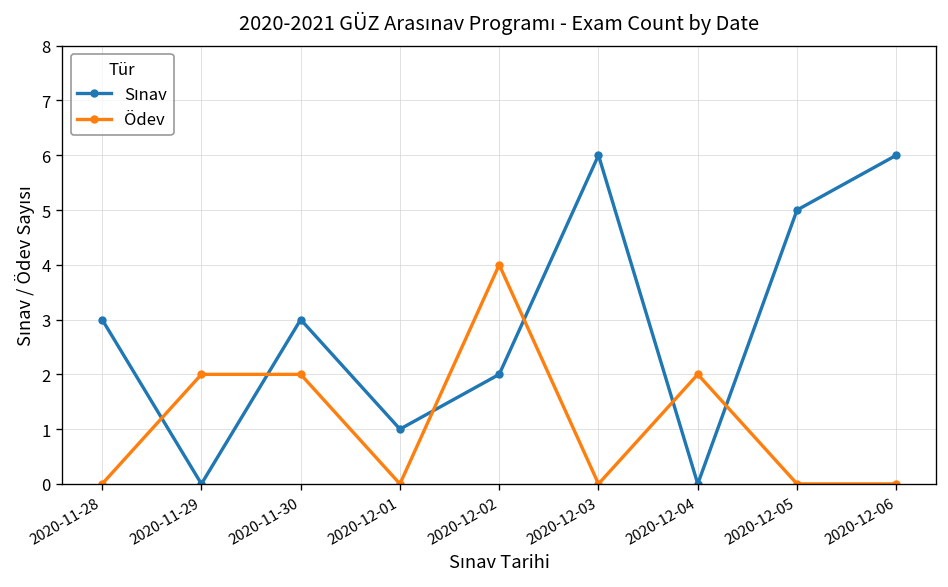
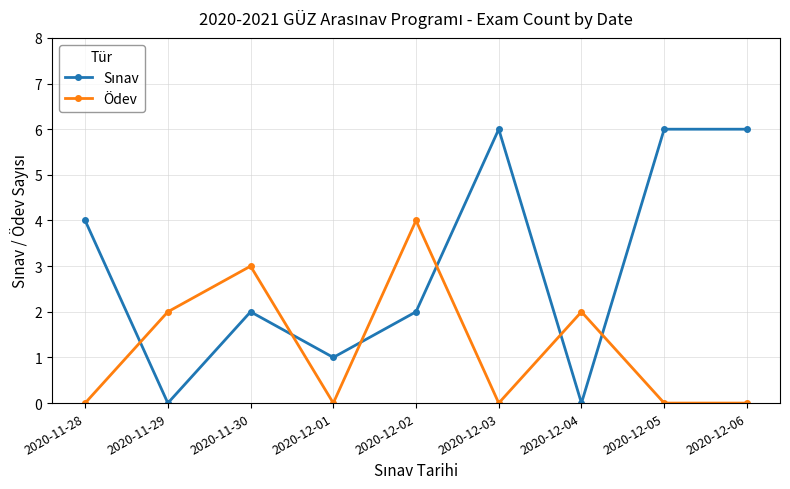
  {
    "Sınav": {
-     "2020-11-28": 3,
+     "2020-11-28": 4,
      "2020-11-29": 0,
-     "2020-11-30": 3,
+     "2020-11-30": 2,
      "2020-12-01": 1,
      "2020-12-02": 2,
      "2020-12-03": 6,
      "2020-12-04": 0,
-     "2020-12-05": 5,
+     "2020-12-05": 6,
      "2020-12-06": 6
    },
    "Ödev": {
      "2020-11-28": 0,
      "2020-11-29": 2,
-     "2020-11-30": 2,
+     "2020-11-30": 3,
      "2020-12-01": 0,
      "2020-12-02": 4,
      "2020-12-03": 0,
      "2020-12-04": 2,
      "2020-12-05": 0,
      "2020-12-06": 0
    }
  }
